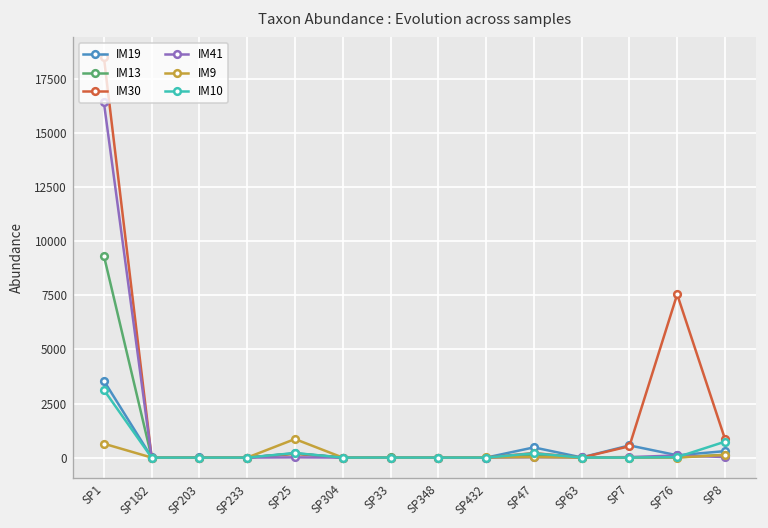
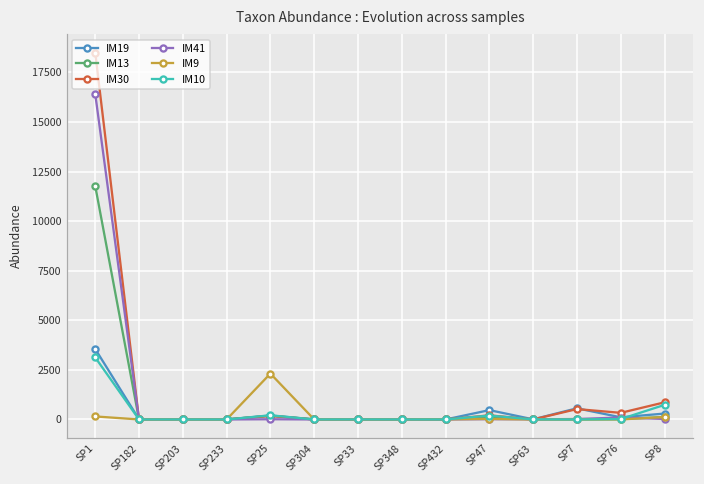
  {
    "IM13": {
-     "SP1": 9300
+     "SP1": 11800
    },
    "IM30": {
-     "SP76": 7500
+     "SP76": 300
    },
    "IM41": {
      "SP1": 16400,
      "SP25": 0
    },
    "IM9": {
-     "SP1": 600,
-     "SP25": 900
+     "SP1": 200,
+     "SP25": 2300
    }
  }
